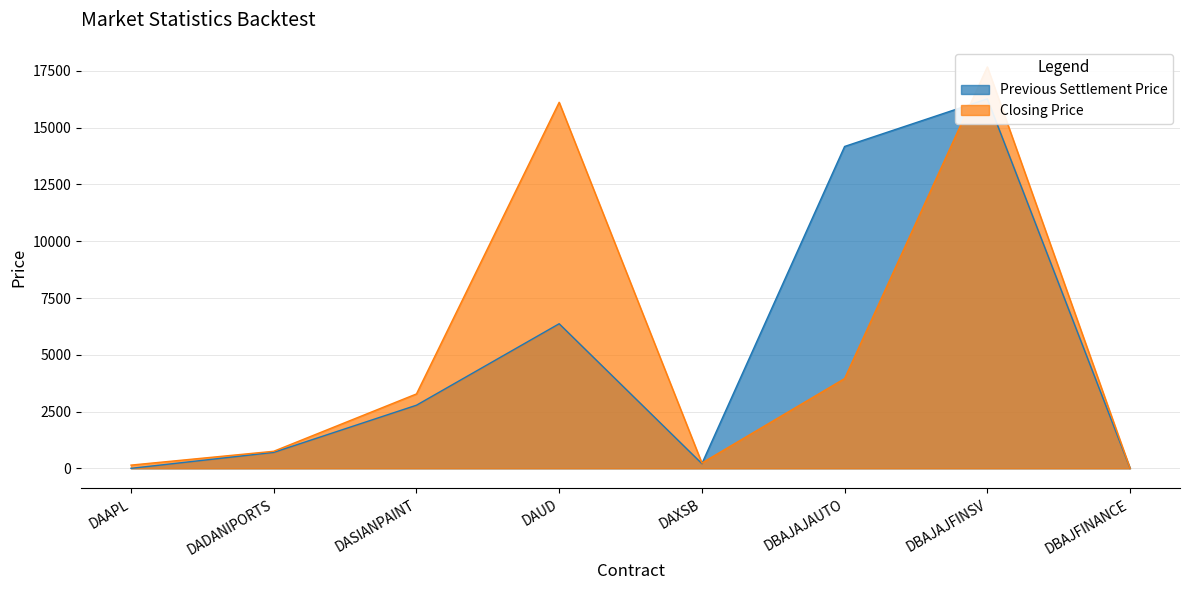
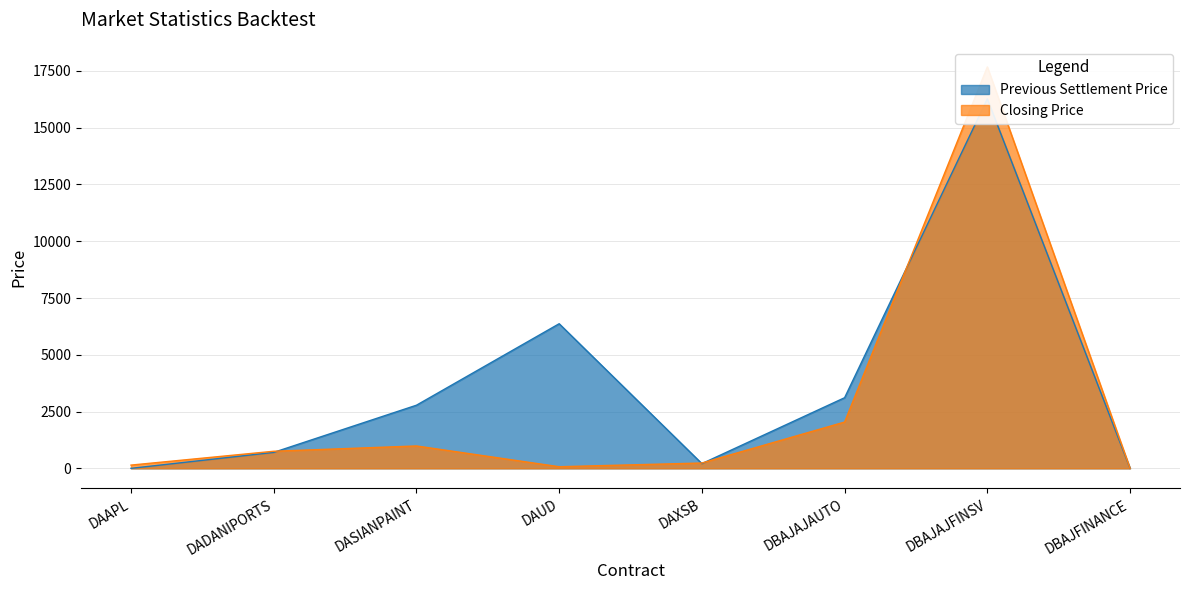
  {
    "Previous Settlement Price": {
      "DAAPL": 0,
      "DASIANPAINT": 2800,
      "DAUD": 6400,
-     "DBAJAJAUTO": 14200
+     "DBAJAJAUTO": 3100
    },
    "Closing Price": {
      "DAAPL": 100,
-     "DASIANPAINT": 3300,
-     "DAUD": 16100,
-     "DBAJAJAUTO": 4000
+     "DASIANPAINT": 1000,
+     "DAUD": 100,
+     "DBAJAJAUTO": 2000
    }
  }
